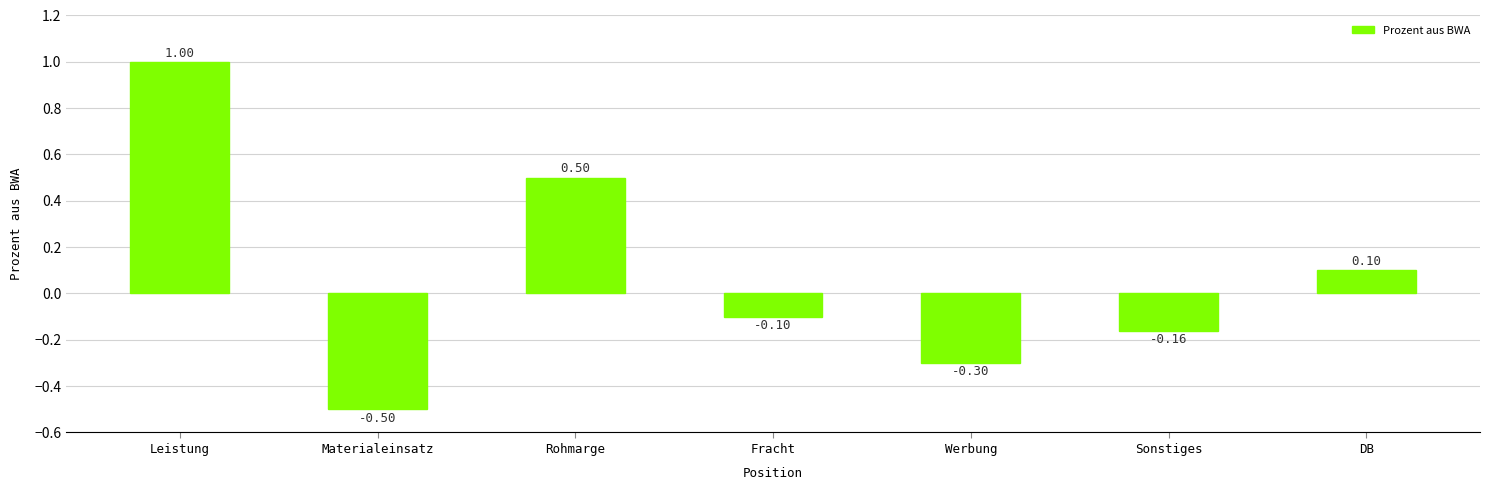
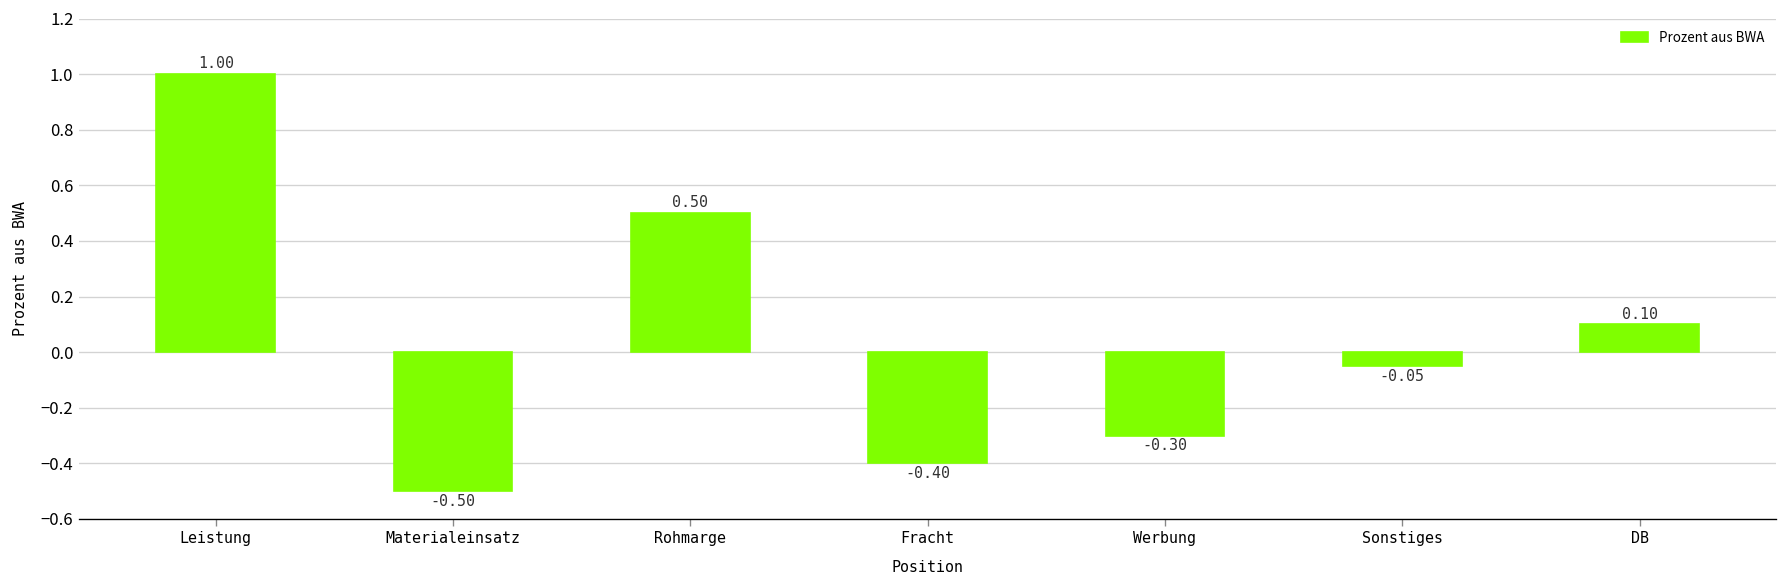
  {
    "Leistung": 1.00,
    "Materialeinsatz": -0.50,
    "Rohmarge": 0.50,
-   "Fracht": -0.10,
+   "Fracht": -0.40,
    "Werbung": -0.30,
-   "Sonstiges": -0.16,
+   "Sonstiges": -0.05,
    "DB": 0.10
  }
